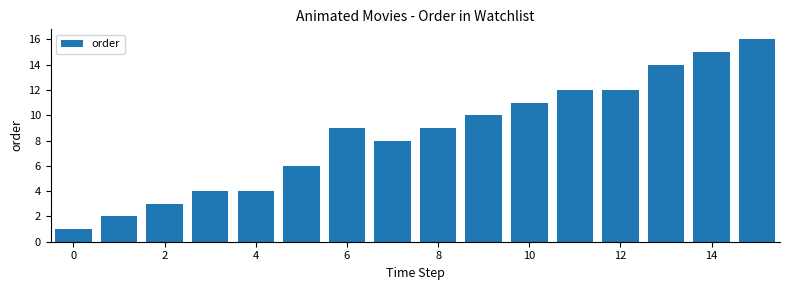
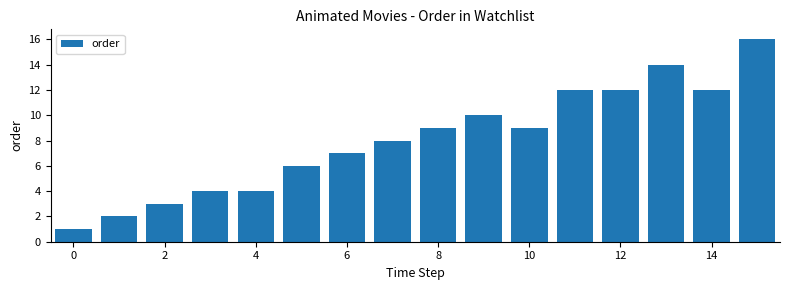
  {
    "0": 1,
    "2": 3,
    "4": 4,
-   "6": 9,
+   "6": 7,
    "8": 9,
-   "10": 11,
+   "10": 9,
    "12": 12,
-   "14": 15
+   "14": 12
  }
